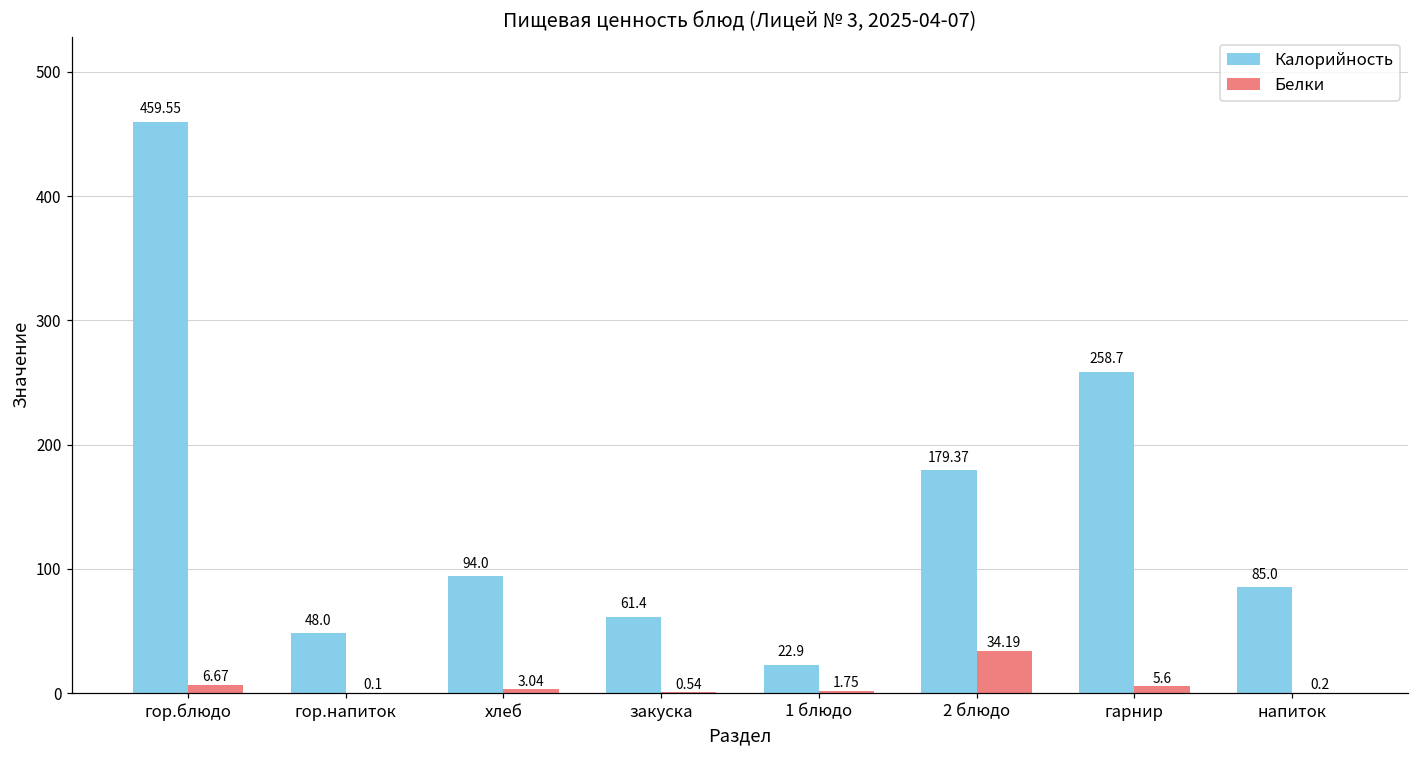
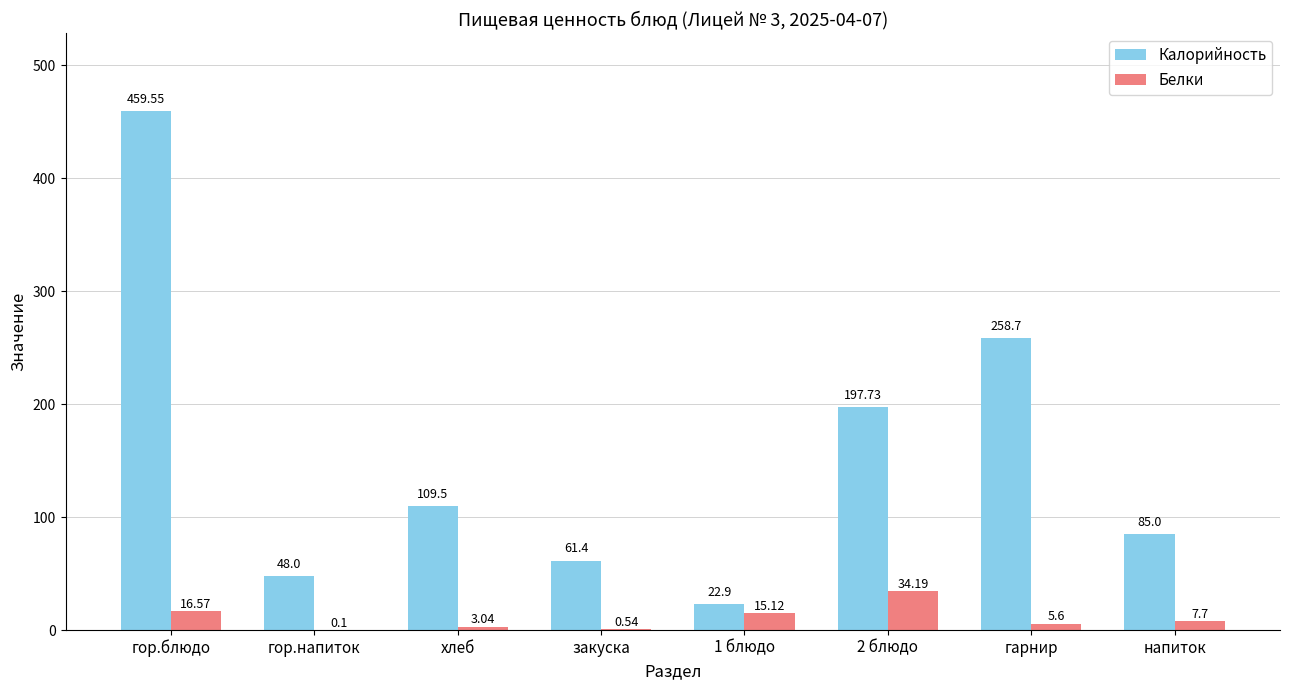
  {
    "Калорийность": {
      "гор.блюдо": 459.55,
      "гор.напиток": 48.0,
-     "хлеб": 94.0,
+     "хлеб": 109.5,
      "закуска": 61.4,
      "1 блюдо": 22.9,
-     "2 блюдо": 179.37,
+     "2 блюдо": 197.73,
      "гарнир": 258.7,
      "напиток": 85.0
    },
    "Белки": {
-     "гор.блюдо": 6.67,
+     "гор.блюдо": 16.57,
      "гор.напиток": 0.1,
      "хлеб": 3.04,
      "закуска": 0.54,
-     "1 блюдо": 1.75,
+     "1 блюдо": 15.12,
      "2 блюдо": 34.19,
      "гарнир": 5.6,
-     "напиток": 0.2
+     "напиток": 7.7
    }
  }
